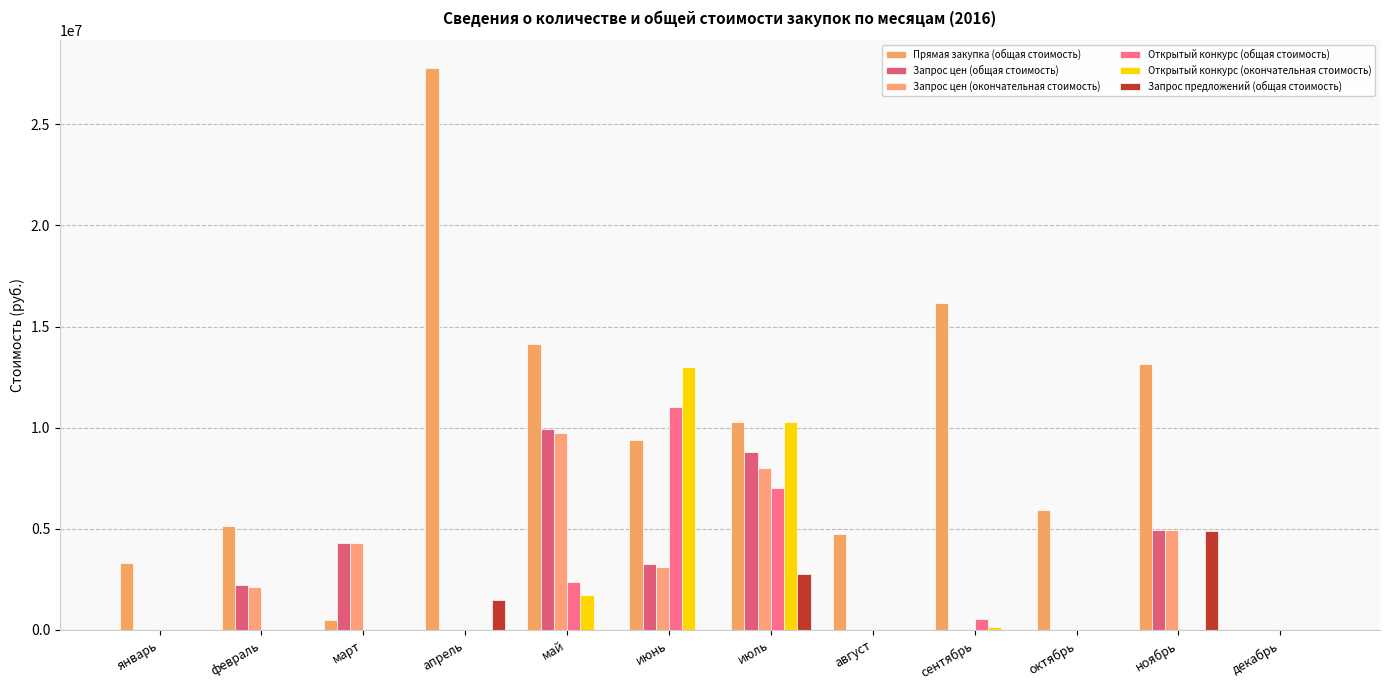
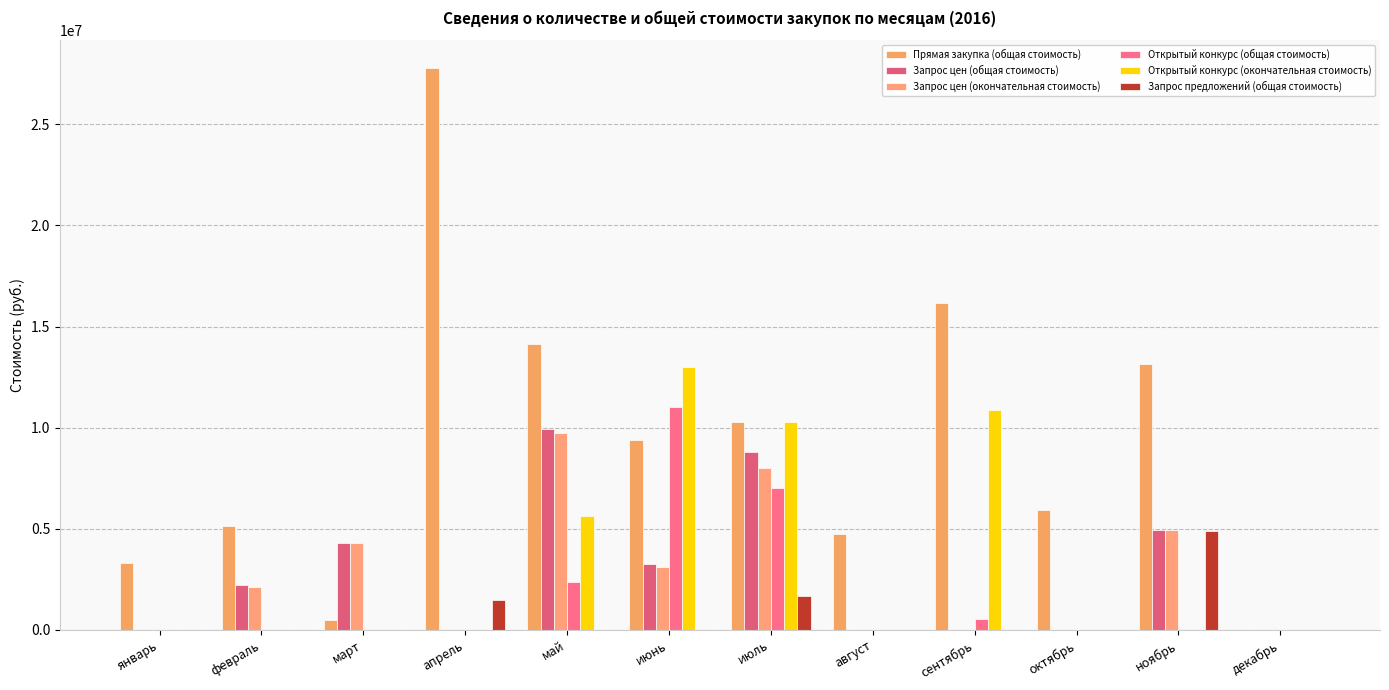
  {
    "Открытый конкурс (окончательная стоимость)": {
      "январь": 0,
      "февраль": 0,
      "март": 0,
      "апрель": 0,
-     "май": 1700000,
+     "май": 5600000,
      "июнь": 13000000,
      "июль": 10300000,
      "август": 0,
-     "сентябрь": 100000,
+     "сентябрь": 10900000,
      "октябрь": 0,
      "ноябрь": 0,
      "декабрь": 0
    },
    "Запрос предложений (общая стоимость)": {
      "январь": 0,
      "февраль": 0,
      "март": 0,
      "апрель": 1500000,
      "май": 0,
      "июнь": 0,
-     "июль": 2700000,
+     "июль": 1700000,
      "август": 0,
      "сентябрь": 0,
      "октябрь": 0,
      "ноябрь": 4900000,
      "декабрь": 0
    }
  }
